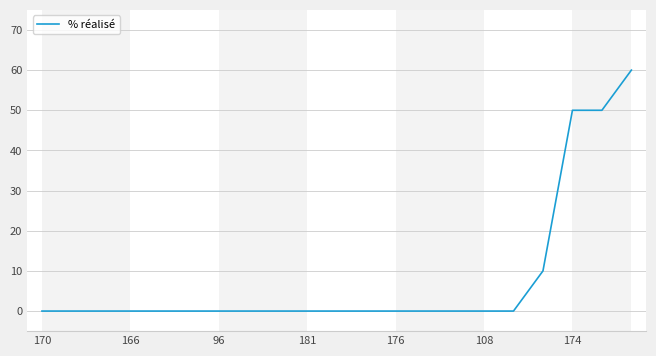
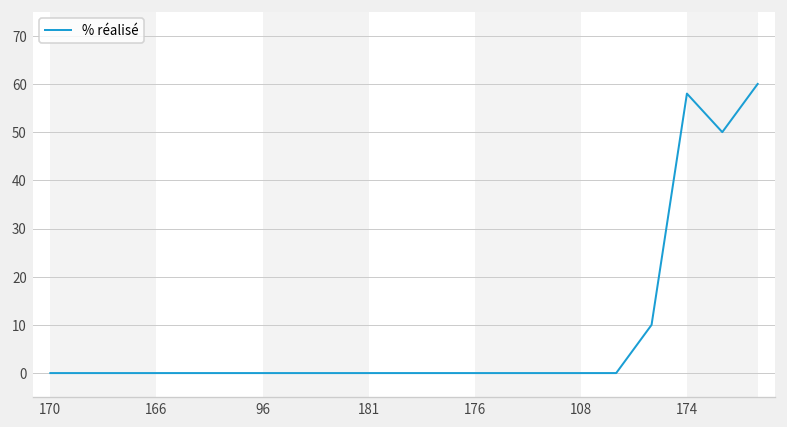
  {
    "170": 0,
    "166": 0,
    "96": 0,
    "181": 0,
    "176": 0,
    "108": 0,
-   "174": 50
+   "174": 58
  }
